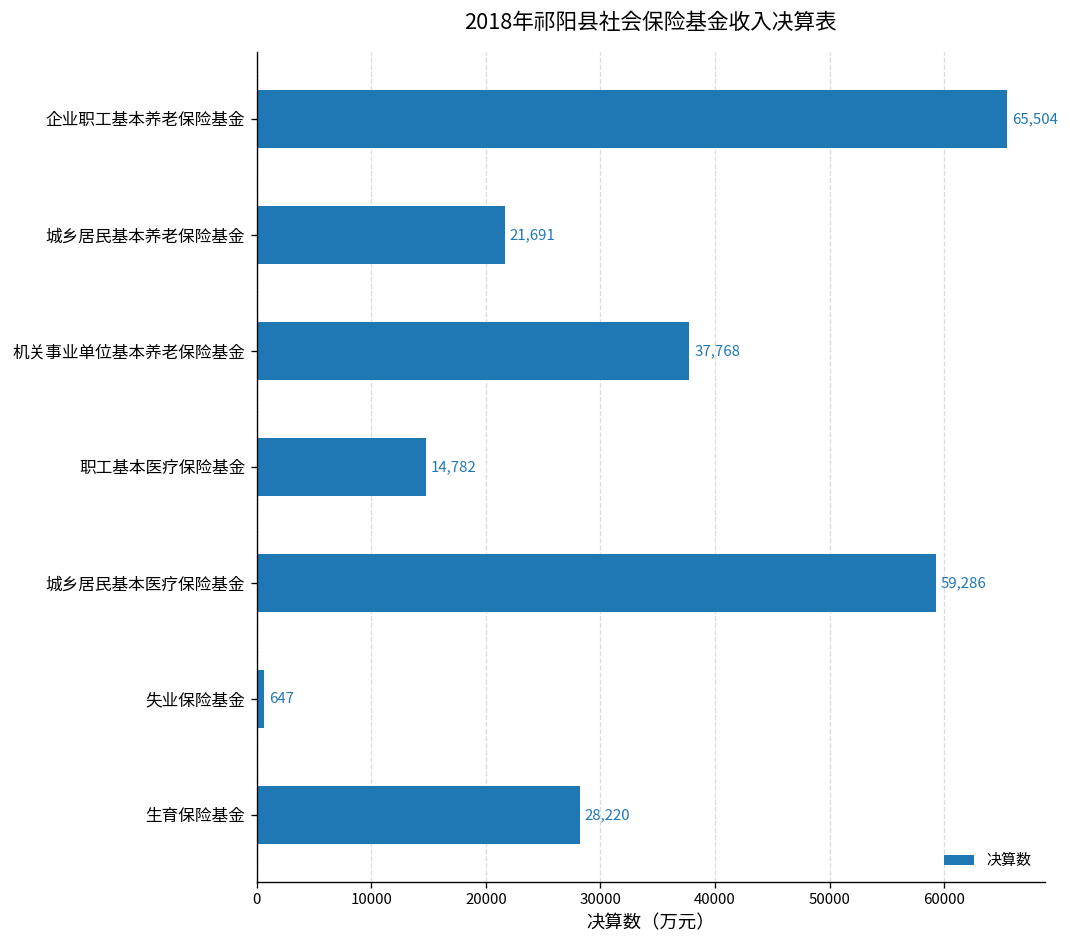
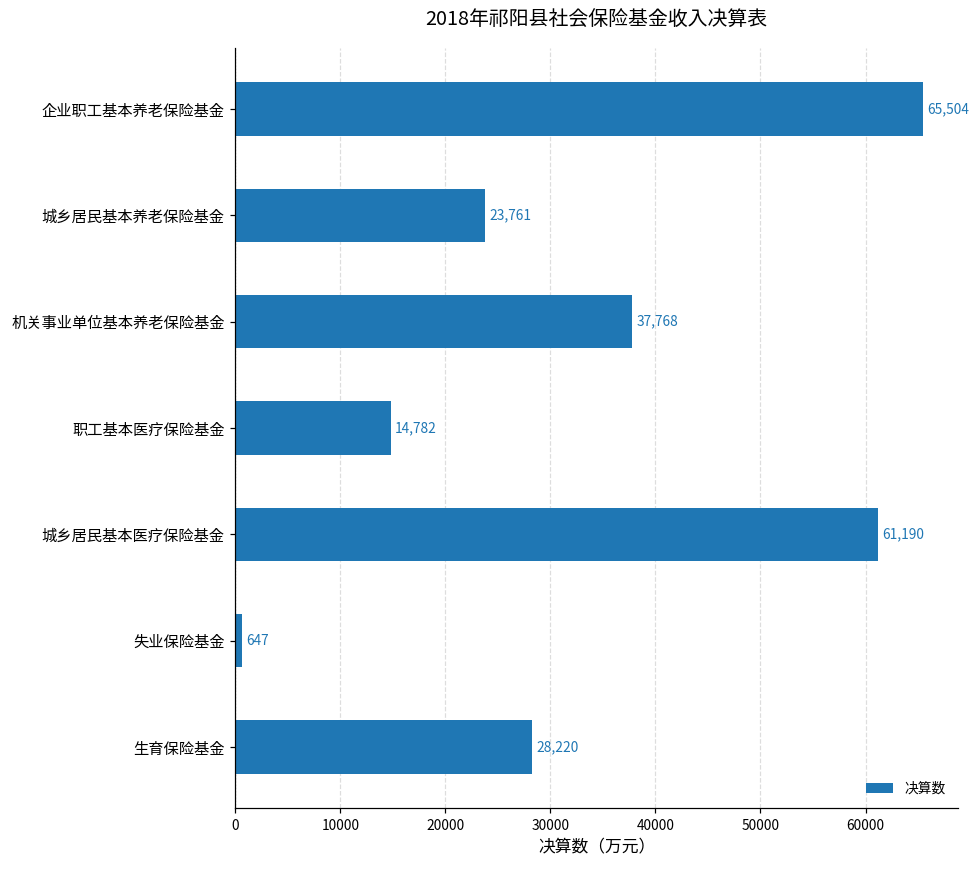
  {
    "企业职工基本养老保险基金": "65,504",
-   "城乡居民基本养老保险基金": "21,691",
+   "城乡居民基本养老保险基金": "23,761",
    "机关事业单位基本养老保险基金": "37,768",
    "职工基本医疗保险基金": "14,782",
-   "城乡居民基本医疗保险基金": "59,286",
+   "城乡居民基本医疗保险基金": "61,190",
    "失业保险基金": "647",
    "生育保险基金": "28,220"
  }
